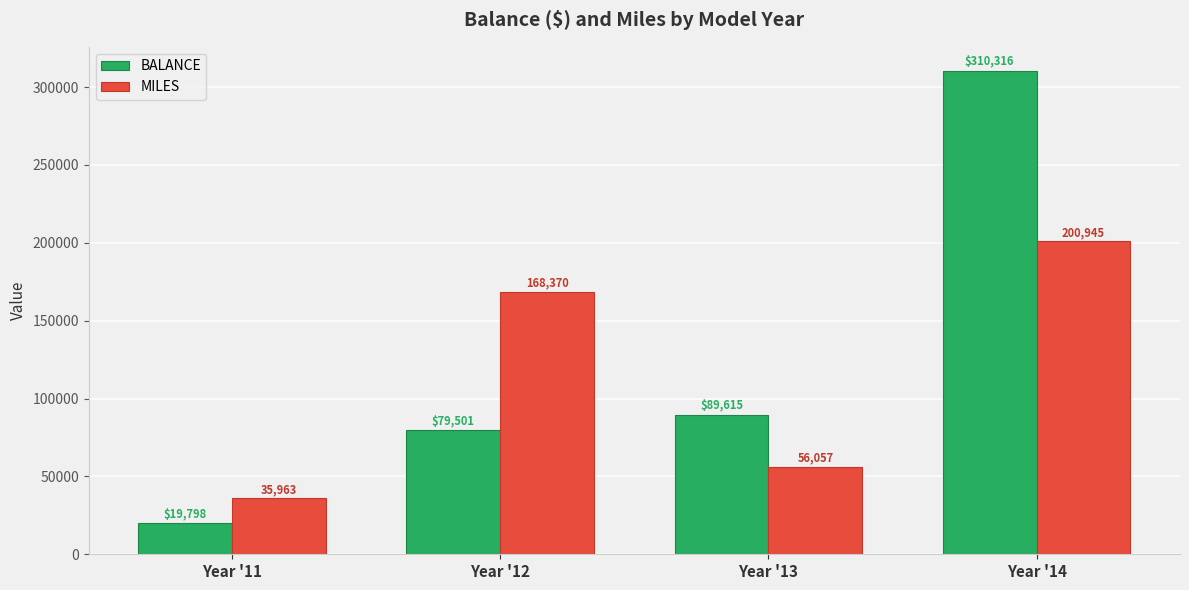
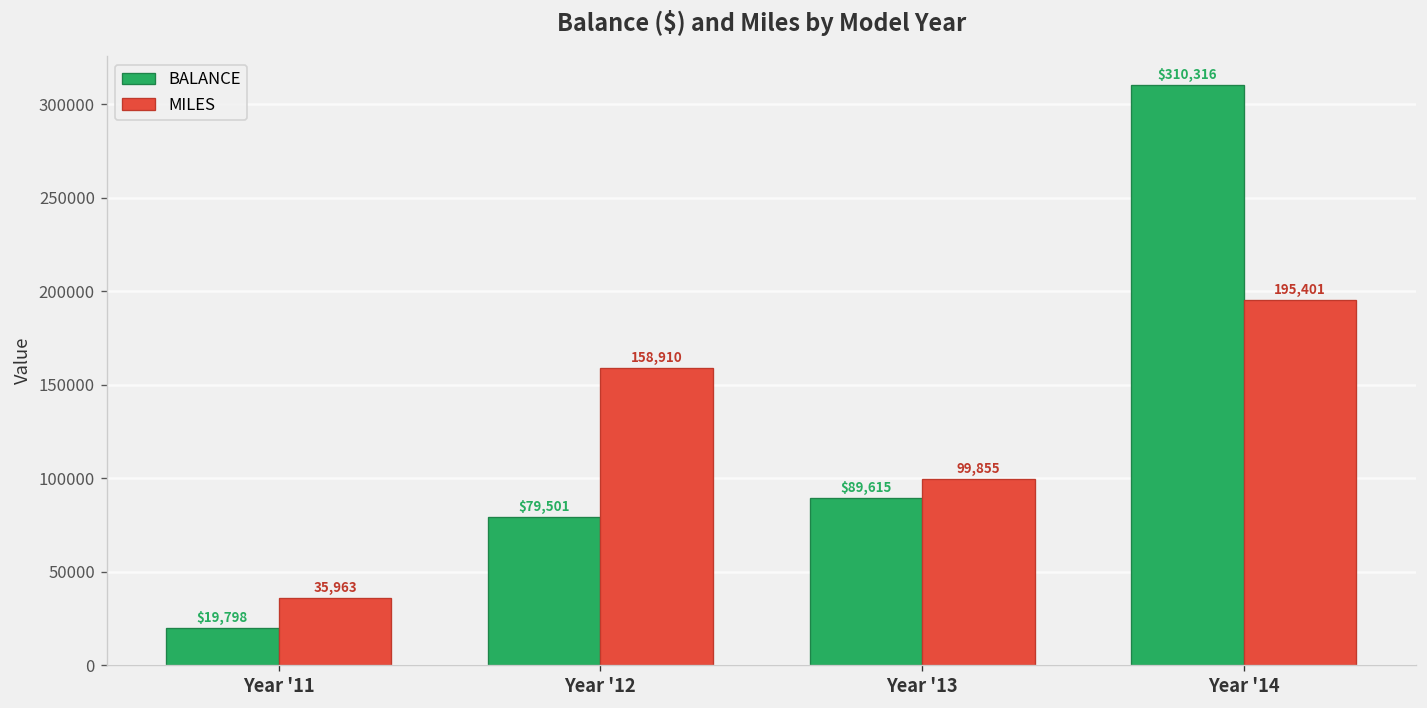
  {
    "BALANCE": {
      "Year '11": "$19,798",
      "Year '12": "$79,501",
      "Year '13": "$89,615",
      "Year '14": "$310,316"
    },
    "MILES": {
      "Year '11": "35,963",
-     "Year '12": "168,370",
-     "Year '13": "56,057",
-     "Year '14": "200,945"
+     "Year '12": "158,910",
+     "Year '13": "99,855",
+     "Year '14": "195,401"
    }
  }
